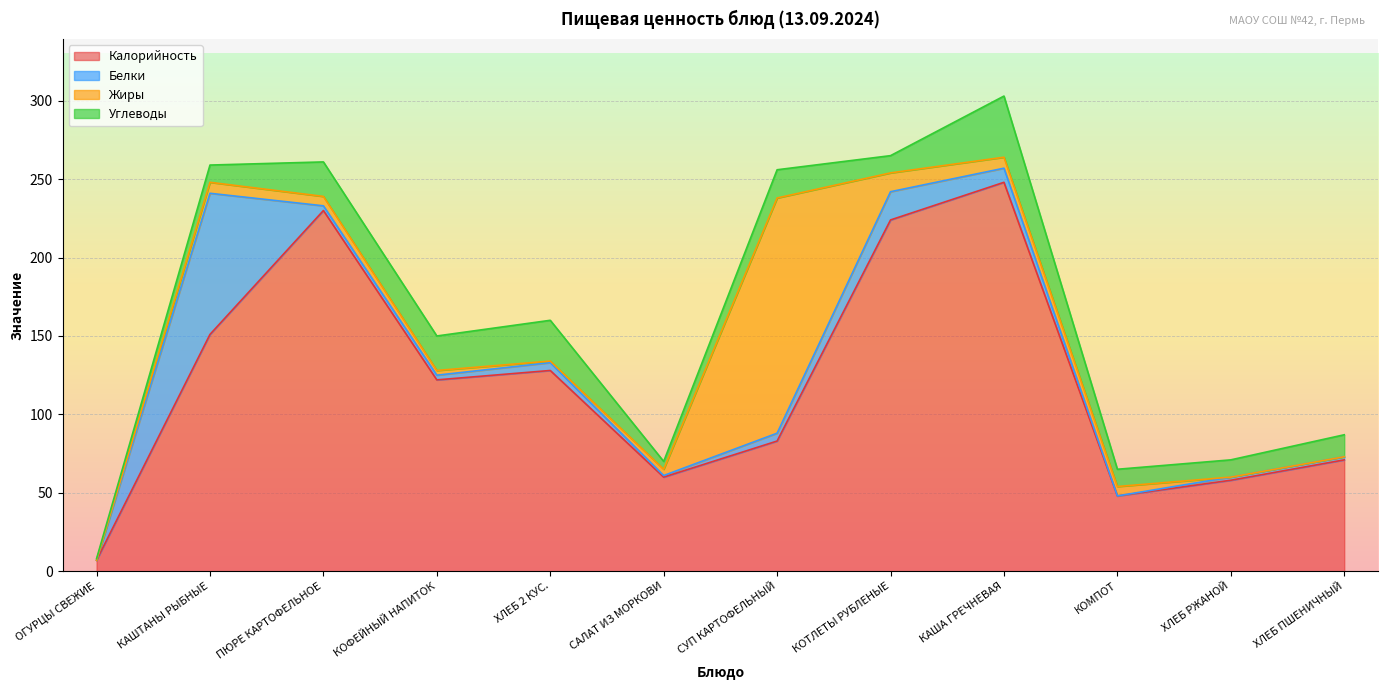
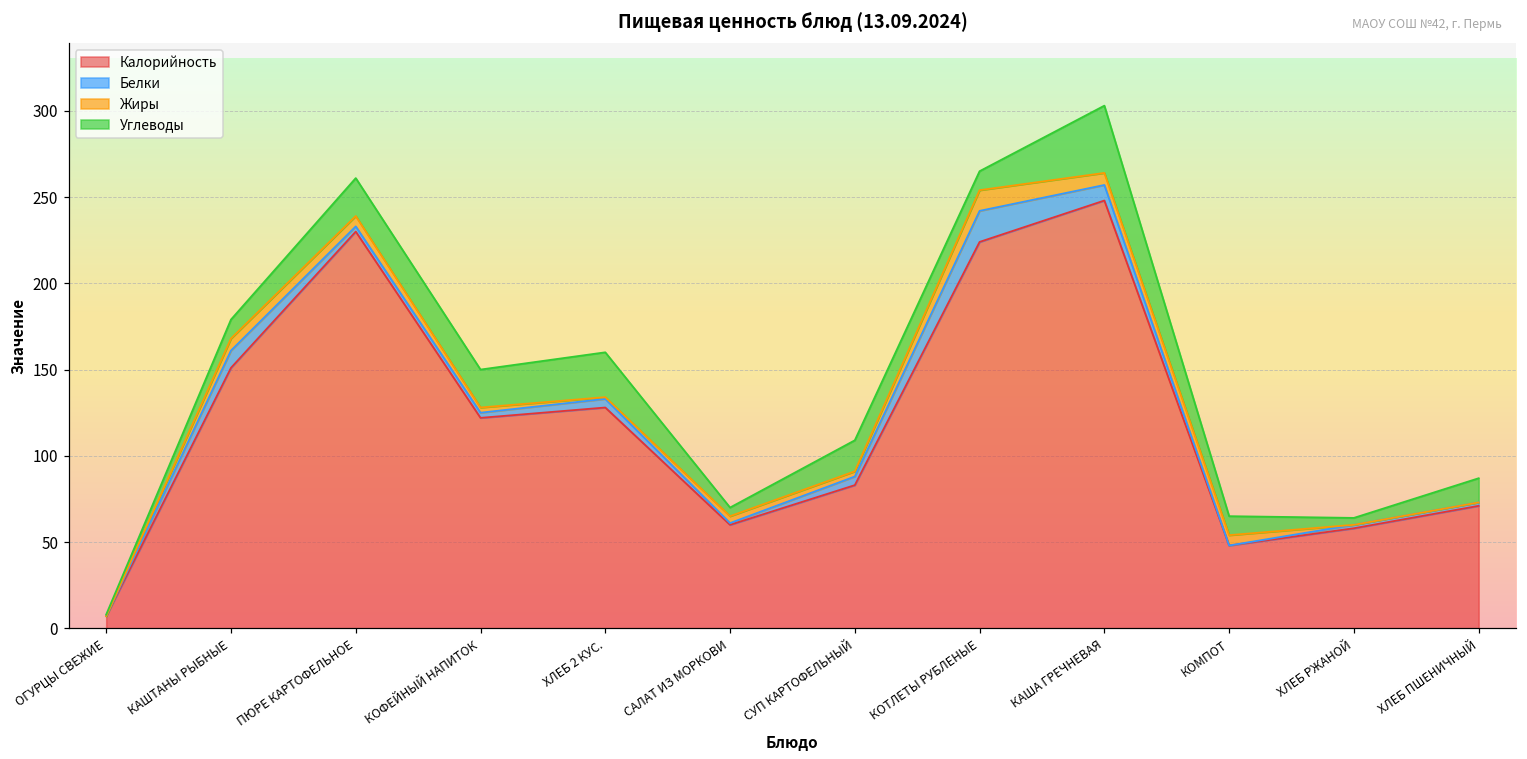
  {
    "Калорийность": {
      "КАШТАНЫ РЫБНЫЕ": 151,
      "ПЮРЕ КАРТОФЕЛЬНОЕ": 230,
      "КОФЕЙНЫЙ НАПИТОК": 122,
      "ХЛЕБ 2 КУС.": 128,
      "СУП КАРТОФЕЛЬНЫЙ": 83,
      "КОТЛЕТЫ РУБЛЕНЫЕ": 224,
      "КАША ГРЕЧНЕВАЯ": 248,
      "ХЛЕБ РЖАНОЙ": 58,
      "ХЛЕБ ПШЕНИЧНЫЙ": 71
    },
    "Белки": {
-     "КАШТАНЫ РЫБНЫЕ": 90,
+     "КАШТАНЫ РЫБНЫЕ": 10,
      "ПЮРЕ КАРТОФЕЛЬНОЕ": 3,
      "КОФЕЙНЫЙ НАПИТОК": 3,
      "СУП КАРТОФЕЛЬНЫЙ": 5,
      "КОТЛЕТЫ РУБЛЕНЫЕ": 18,
      "КАША ГРЕЧНЕВАЯ": 9
    },
    "Жиры": {
      "КАШТАНЫ РЫБНЫЕ": 7,
      "ПЮРЕ КАРТОФЕЛЬНОЕ": 6,
      "КОФЕЙНЫЙ НАПИТОК": 3,
      "САЛАТ ИЗ МОРКОВИ": 4,
-     "СУП КАРТОФЕЛЬНЫЙ": 150,
+     "СУП КАРТОФЕЛЬНЫЙ": 3,
      "КОТЛЕТЫ РУБЛЕНЫЕ": 12,
      "КАША ГРЕЧНЕВАЯ": 7,
      "КОМПОТ": 6
    },
    "Углеводы": {
      "КАШТАНЫ РЫБНЫЕ": 11,
      "ПЮРЕ КАРТОФЕЛЬНОЕ": 22,
      "КОФЕЙНЫЙ НАПИТОК": 22,
      "ХЛЕБ 2 КУС.": 26,
      "САЛАТ ИЗ МОРКОВИ": 5,
      "СУП КАРТОФЕЛЬНЫЙ": 18,
      "КОТЛЕТЫ РУБЛЕНЫЕ": 11,
      "КАША ГРЕЧНЕВАЯ": 39,
      "КОМПОТ": 11,
-     "ХЛЕБ РЖАНОЙ": 11,
+     "ХЛЕБ РЖАНОЙ": 4,
      "ХЛЕБ ПШЕНИЧНЫЙ": 14
    }
  }
